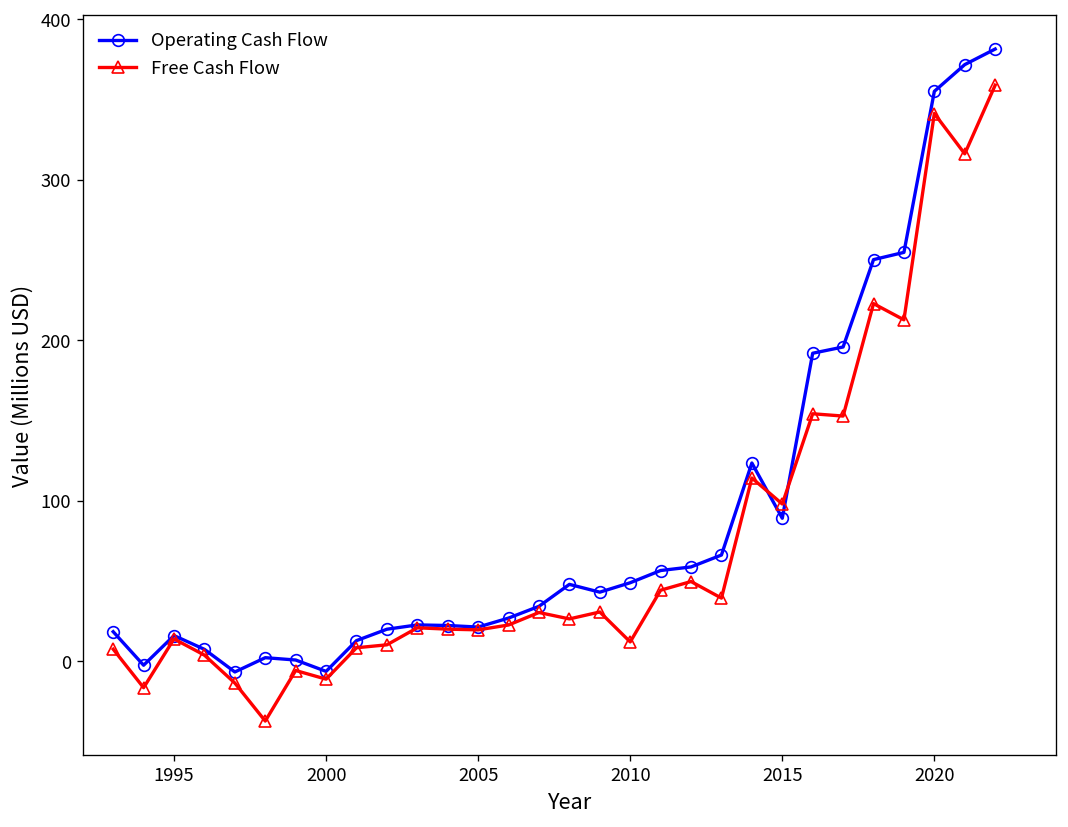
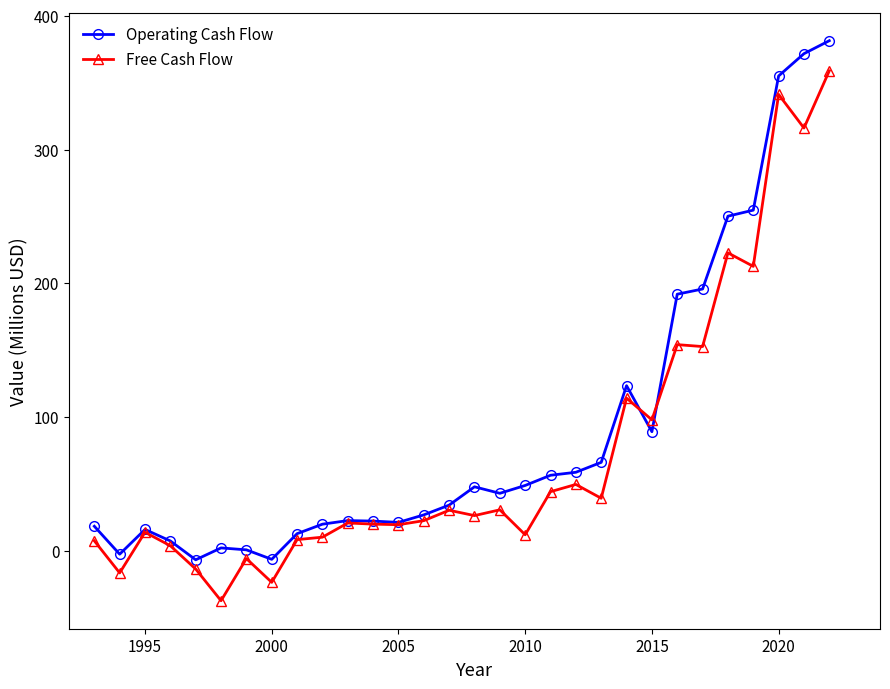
  {
    "Operating Cash Flow": {
      "1995": 16,
      "2000": -6,
      "2010": 49,
      "2015": 89,
      "2020": 355
    },
    "Free Cash Flow": {
      "1995": 14,
-     "2000": -11,
+     "2000": -24,
      "2010": 12,
      "2015": 98,
      "2020": 341
    }
  }
